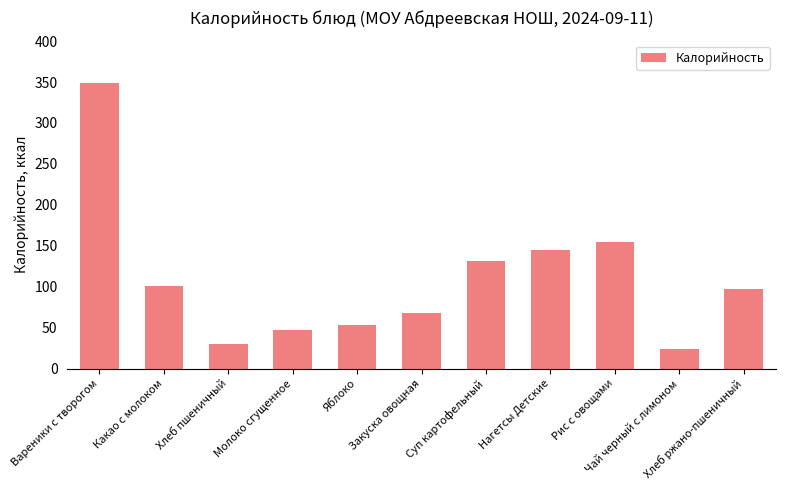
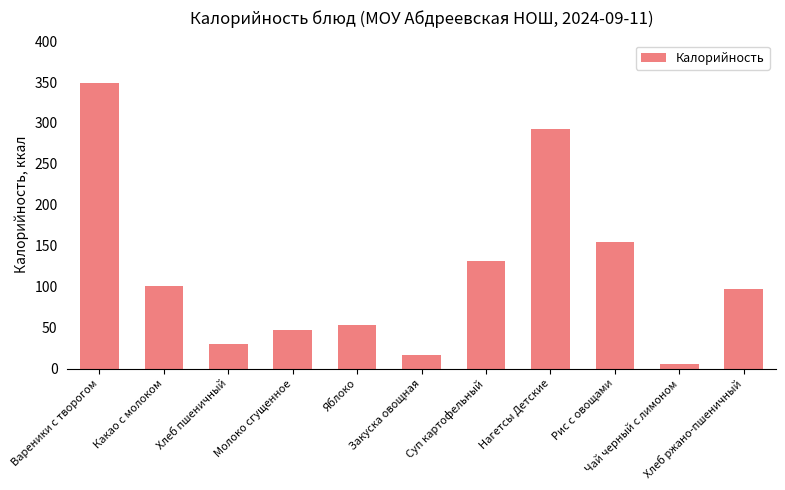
  {
    "Вареники с творогом": 350,
    "Какао с молоком": 100,
    "Хлеб пшеничный": 30,
    "Молоко сгущенное": 50,
    "Яблоко": 50,
-   "Закуска овощная": 70,
+   "Закуска овощная": 20,
    "Суп картофельный": 130,
-   "Нагетсы Детские": 150,
+   "Нагетсы Детские": 290,
    "Рис с овощами": 150,
-   "Чай черный с лимоном": 20,
+   "Чай черный с лимоном": 10,
    "Хлеб ржано-пшеничный": 100
  }
